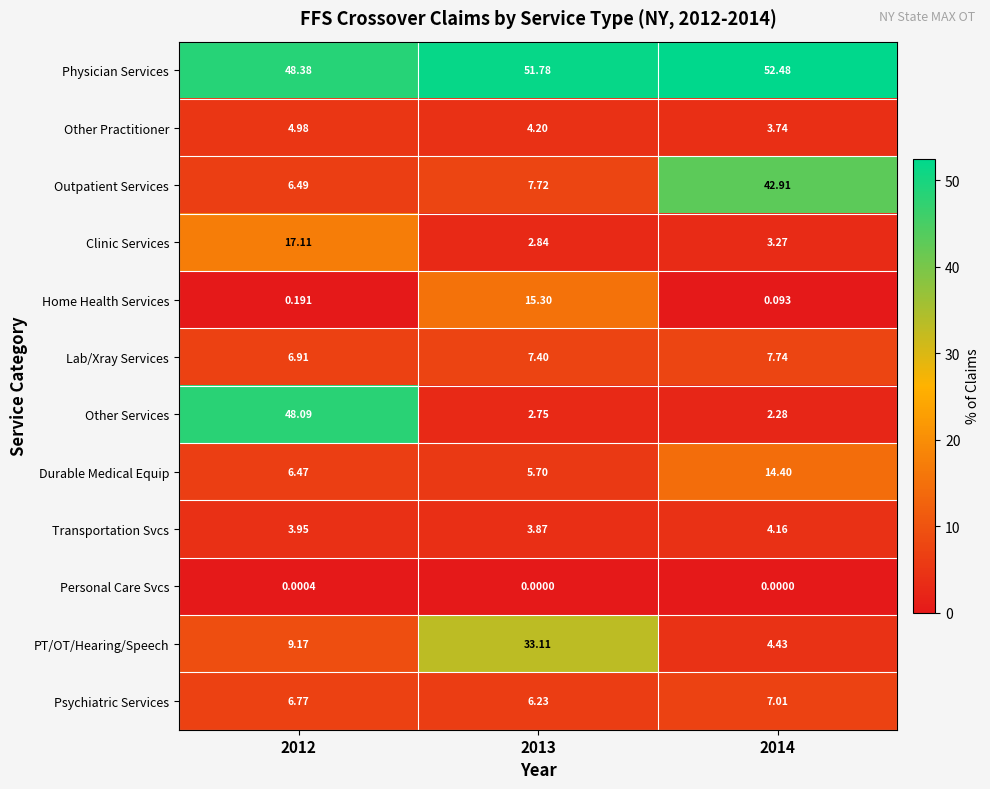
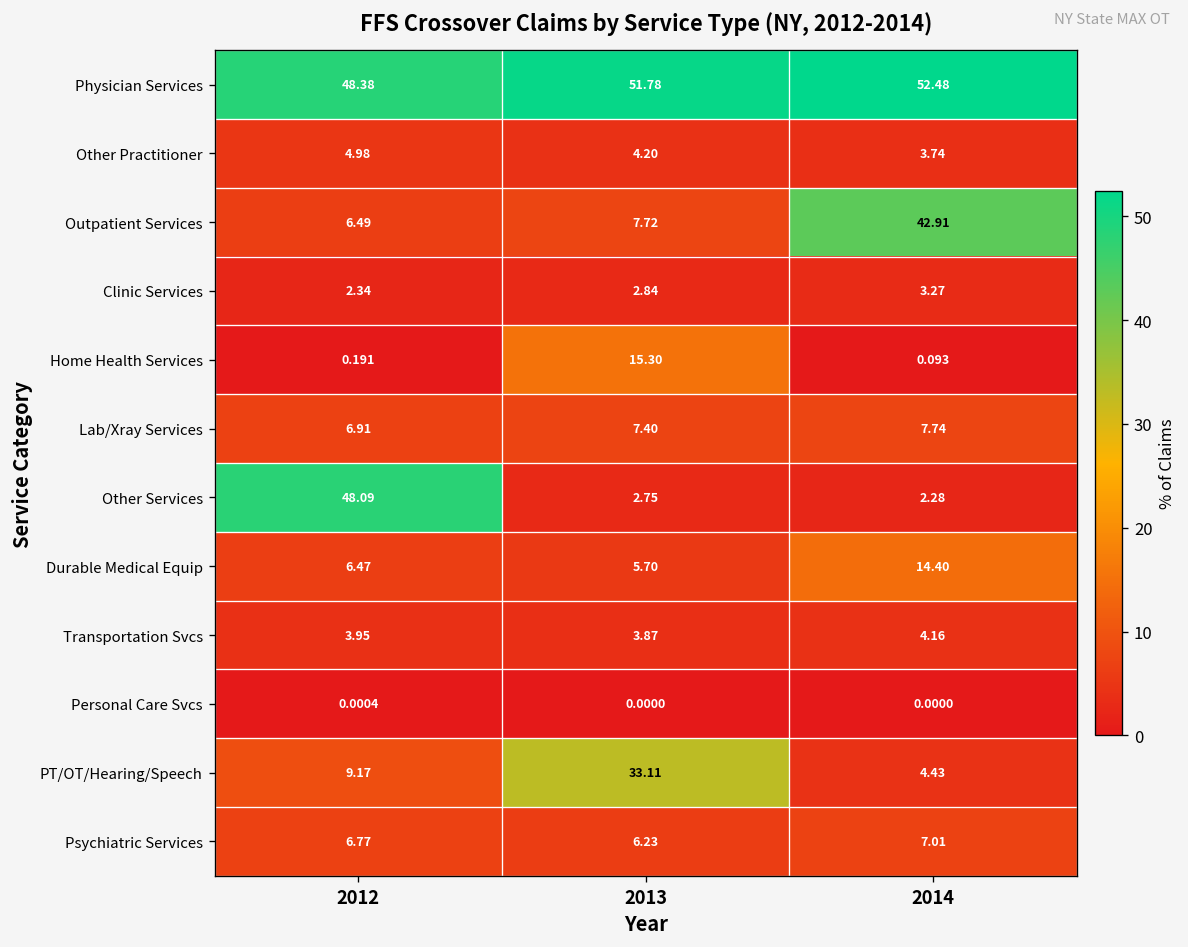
  {
    "Physician Services": {
      "2012": 48.38,
      "2013": 51.78,
      "2014": 52.48
    },
    "Other Practitioner": {
      "2012": 4.98,
      "2013": 4.20,
      "2014": 3.74
    },
    "Outpatient Services": {
      "2012": 6.49,
      "2013": 7.72,
      "2014": 42.91
    },
    "Clinic Services": {
-     "2012": 17.11,
+     "2012": 2.34,
      "2013": 2.84,
      "2014": 3.27
    },
    "Home Health Services": {
      "2012": 0.191,
      "2013": 15.30,
      "2014": 0.093
    },
    "Lab/Xray Services": {
      "2012": 6.91,
      "2013": 7.40,
      "2014": 7.74
    },
    "Other Services": {
      "2012": 48.09,
      "2013": 2.75,
      "2014": 2.28
    },
    "Durable Medical Equip": {
      "2012": 6.47,
      "2013": 5.70,
      "2014": 14.40
    },
    "Transportation Svcs": {
      "2012": 3.95,
      "2013": 3.87,
      "2014": 4.16
    },
    "Personal Care Svcs": {
      "2012": 0.0004,
      "2013": 0.0000,
      "2014": 0.0000
    },
    "PT/OT/Hearing/Speech": {
      "2012": 9.17,
      "2013": 33.11,
      "2014": 4.43
    },
    "Psychiatric Services": {
      "2012": 6.77,
      "2013": 6.23,
      "2014": 7.01
    }
  }
